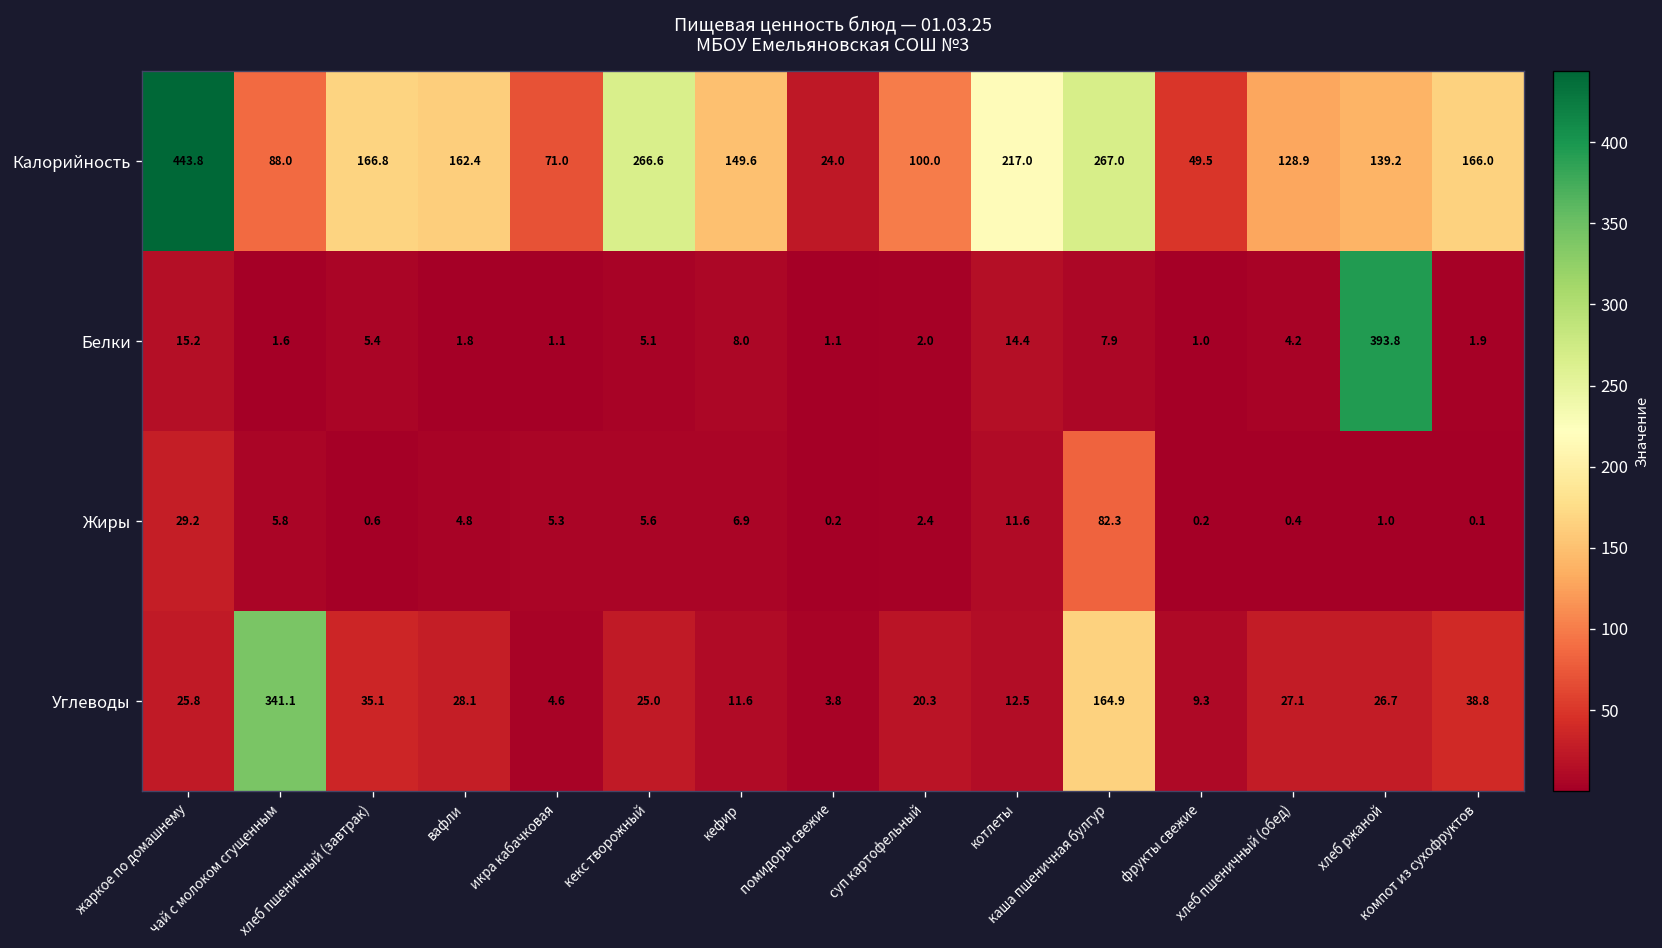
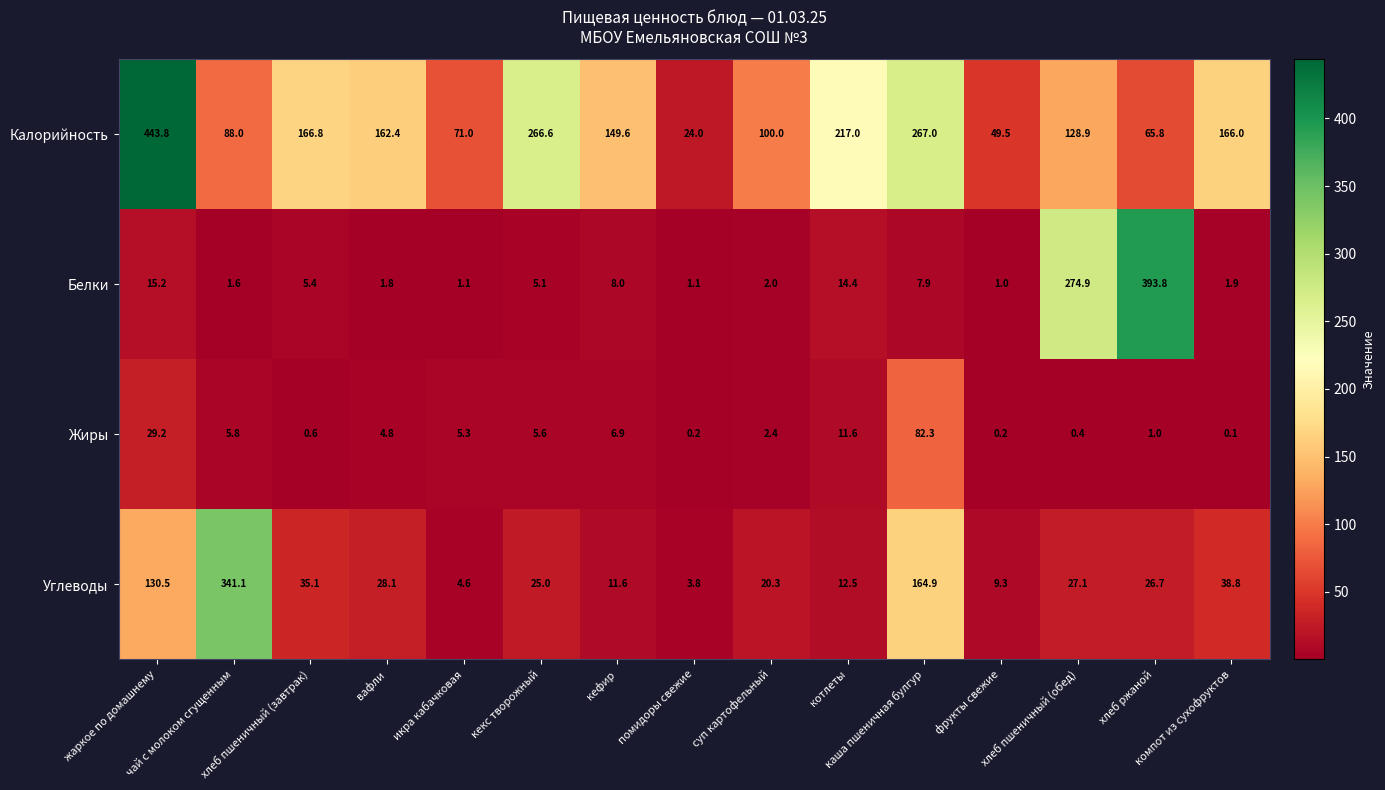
  {
    "Калорийность": {
      "жаркое по домашнему": 443.8,
      "чай с молоком сгущенным": 88.0,
      "хлеб пшеничный (завтрак)": 166.8,
      "вафли": 162.4,
      "икра кабачковая": 71.0,
      "кекс творожный": 266.6,
      "кефир": 149.6,
      "помидоры свежие": 24.0,
      "суп картофельный": 100.0,
      "котлеты": 217.0,
      "каша пшеничная булгур": 267.0,
      "фрукты свежие": 49.5,
      "хлеб пшеничный (обед)": 128.9,
-     "хлеб ржаной": 139.2,
+     "хлеб ржаной": 65.8,
      "компот из сухофруктов": 166.0
    },
    "Белки": {
      "жаркое по домашнему": 15.2,
      "чай с молоком сгущенным": 1.6,
      "хлеб пшеничный (завтрак)": 5.4,
      "вафли": 1.8,
      "икра кабачковая": 1.1,
      "кекс творожный": 5.1,
      "кефир": 8.0,
      "помидоры свежие": 1.1,
      "суп картофельный": 2.0,
      "котлеты": 14.4,
      "каша пшеничная булгур": 7.9,
      "фрукты свежие": 1.0,
-     "хлеб пшеничный (обед)": 4.2,
+     "хлеб пшеничный (обед)": 274.9,
      "хлеб ржаной": 393.8,
      "компот из сухофруктов": 1.9
    },
    "Жиры": {
      "жаркое по домашнему": 29.2,
      "чай с молоком сгущенным": 5.8,
      "хлеб пшеничный (завтрак)": 0.6,
      "вафли": 4.8,
      "икра кабачковая": 5.3,
      "кекс творожный": 5.6,
      "кефир": 6.9,
      "помидоры свежие": 0.2,
      "суп картофельный": 2.4,
      "котлеты": 11.6,
      "каша пшеничная булгур": 82.3,
      "фрукты свежие": 0.2,
      "хлеб пшеничный (обед)": 0.4,
      "хлеб ржаной": 1.0,
      "компот из сухофруктов": 0.1
    },
    "Углеводы": {
-     "жаркое по домашнему": 25.8,
+     "жаркое по домашнему": 130.5,
      "чай с молоком сгущенным": 341.1,
      "хлеб пшеничный (завтрак)": 35.1,
      "вафли": 28.1,
      "икра кабачковая": 4.6,
      "кекс творожный": 25.0,
      "кефир": 11.6,
      "помидоры свежие": 3.8,
      "суп картофельный": 20.3,
      "котлеты": 12.5,
      "каша пшеничная булгур": 164.9,
      "фрукты свежие": 9.3,
      "хлеб пшеничный (обед)": 27.1,
      "хлеб ржаной": 26.7,
      "компот из сухофруктов": 38.8
    }
  }
